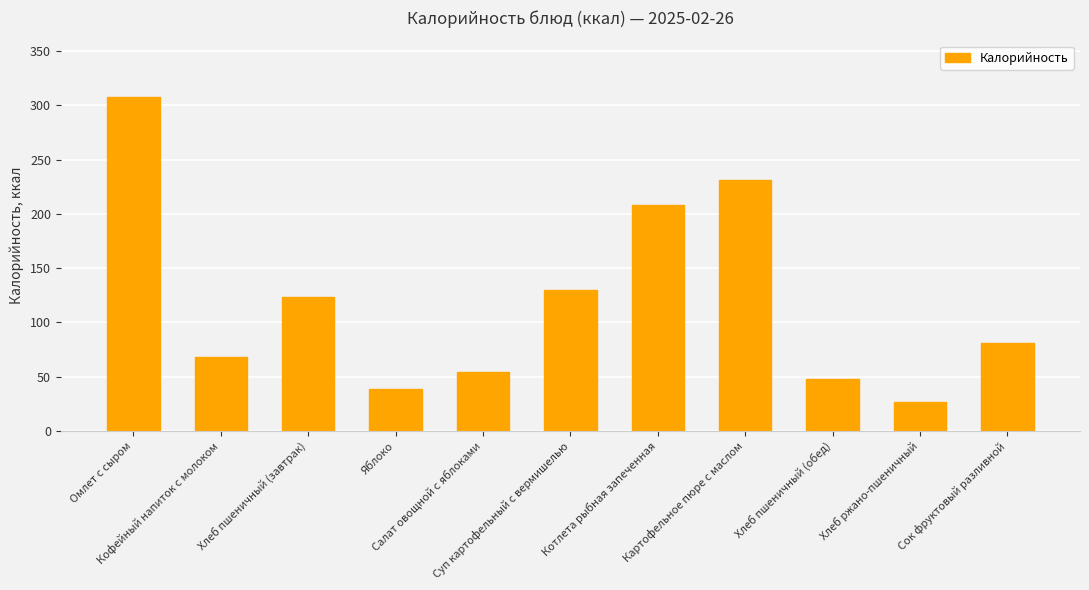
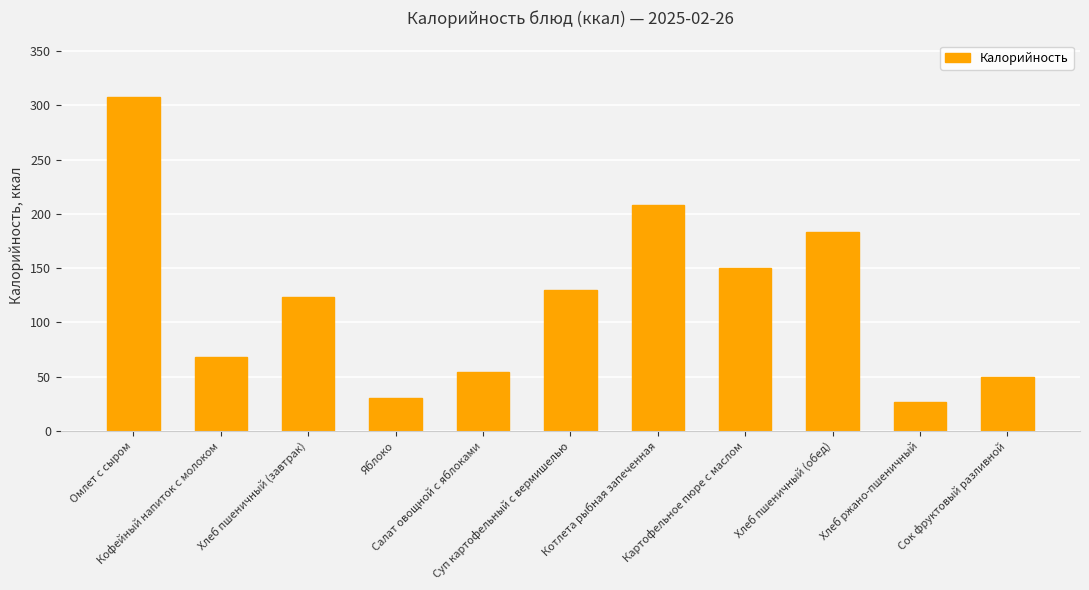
  {
    "Омлет с сыром": 308,
    "Кофейный напиток с молоком": 68,
    "Хлеб пшеничный (завтрак)": 123,
-   "Яблоко": 39,
+   "Яблоко": 30,
    "Салат овощной с яблоками": 54,
    "Суп картофельный с вермишелью": 130,
    "Котлета рыбная запеченная": 208,
-   "Картофельное пюре с маслом": 231,
-   "Хлеб пшеничный (обед)": 48,
+   "Картофельное пюре с маслом": 150,
+   "Хлеб пшеничный (обед)": 183,
    "Хлеб ржано-пшеничный": 27,
-   "Сок фруктовый разливной": 81
+   "Сок фруктовый разливной": 50
  }
